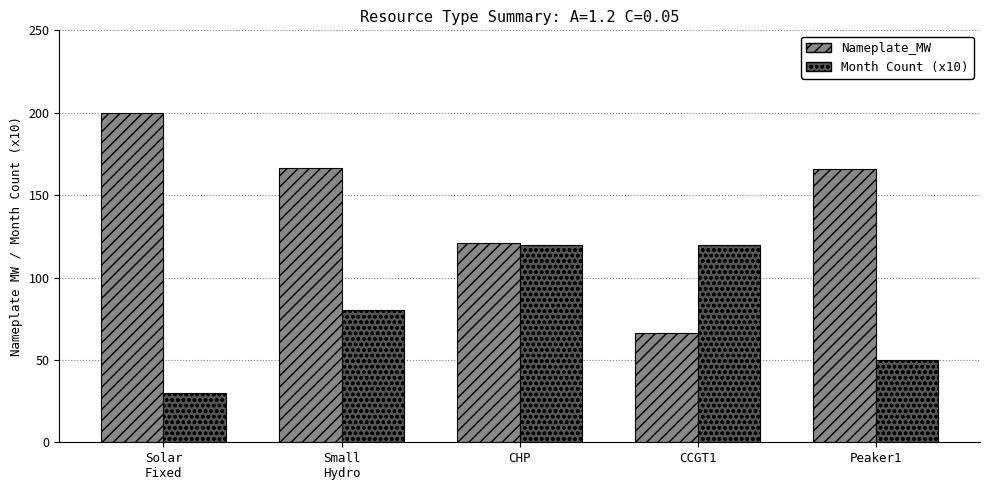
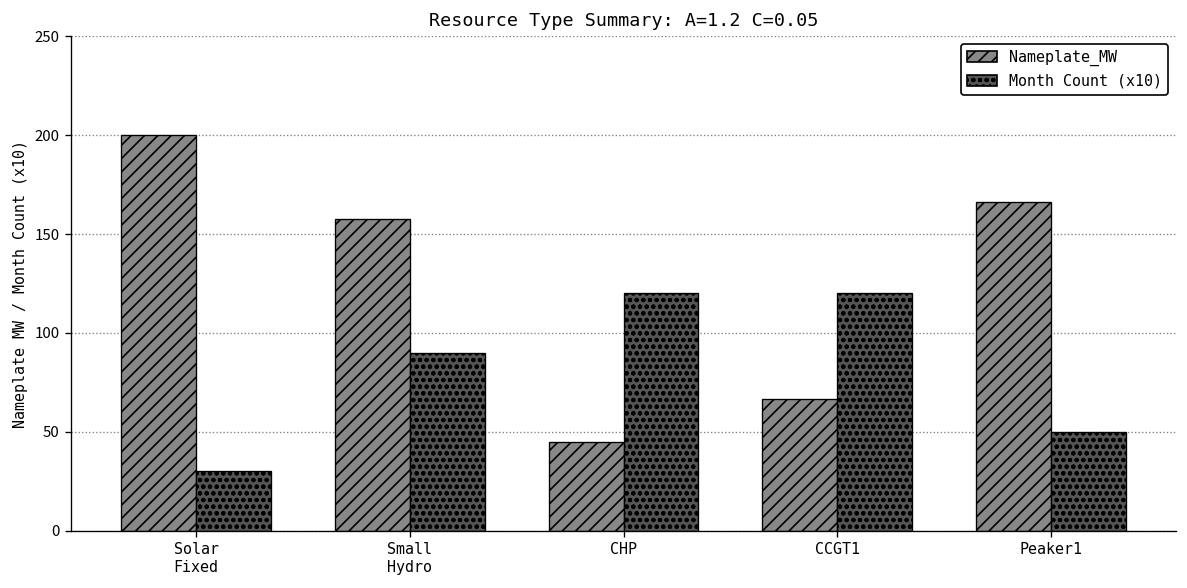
  {
    "Nameplate_MW": {
      "Solar Fixed": 200,
-     "Small Hydro": 167,
-     "CHP": 121,
+     "Small Hydro": 158,
+     "CHP": 45,
      "CCGT1": 67,
      "Peaker1": 166
    },
    "Month Count (x10)": {
      "Solar Fixed": 30,
-     "Small Hydro": 80,
+     "Small Hydro": 90,
      "CHP": 120,
      "CCGT1": 120,
      "Peaker1": 50
    }
  }
